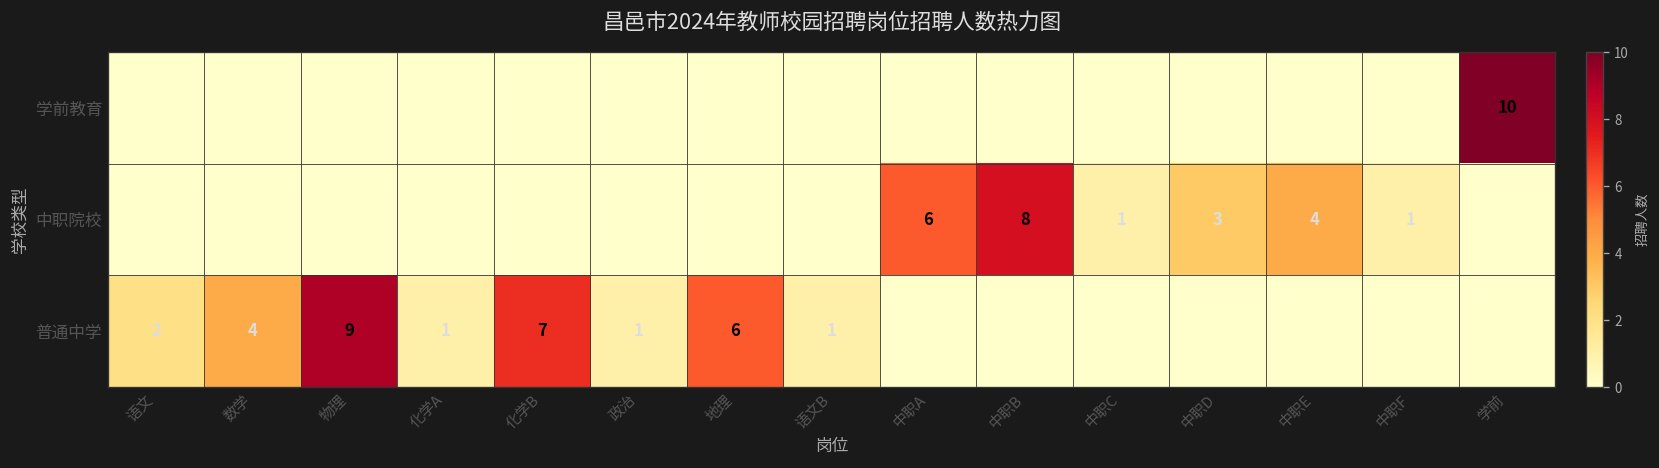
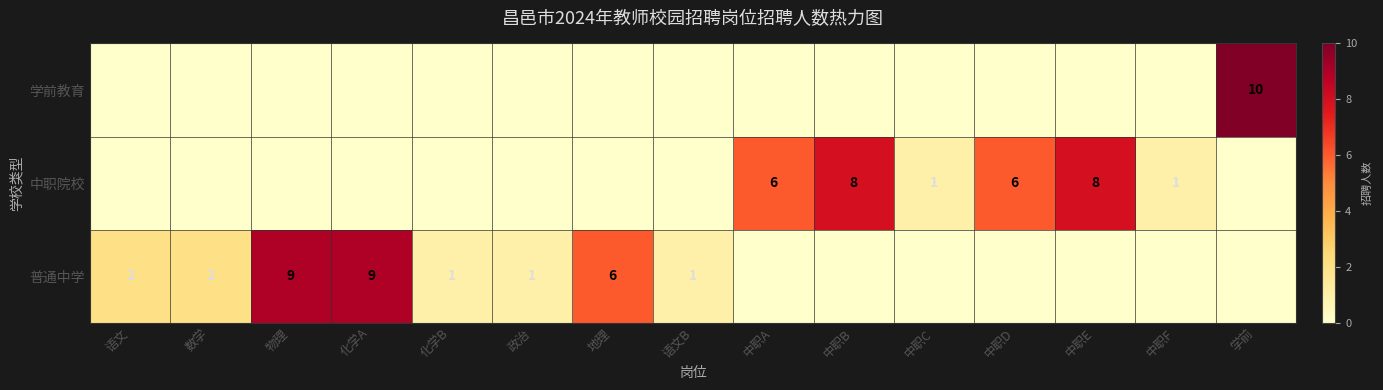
  {
    "学前教育": {
      "学前": 10
    },
    "中职院校": {
      "中职A": 6,
      "中职B": 8,
      "中职C": 1,
-     "中职D": 3,
-     "中职E": 4,
+     "中职D": 6,
+     "中职E": 8,
      "中职F": 1
    },
    "普通中学": {
      "语文": 2,
-     "数学": 4,
+     "数学": 2,
      "物理": 9,
-     "化学A": 1,
-     "化学B": 7,
+     "化学A": 9,
+     "化学B": 1,
      "政治": 1,
      "地理": 6,
      "语文B": 1
    }
  }
